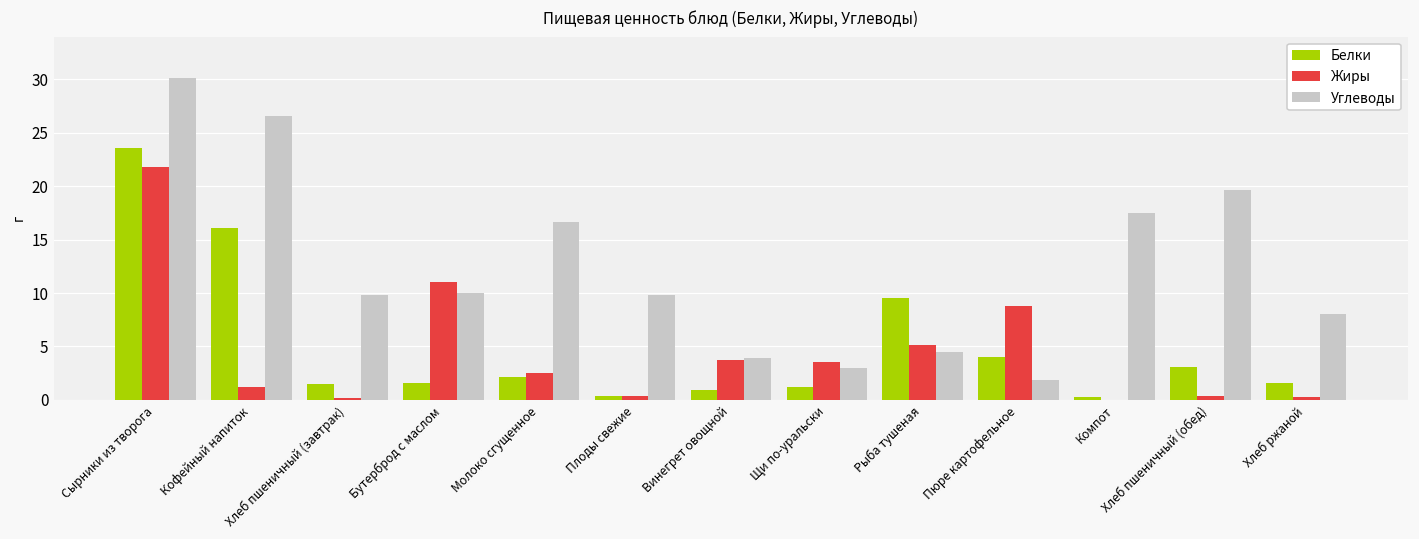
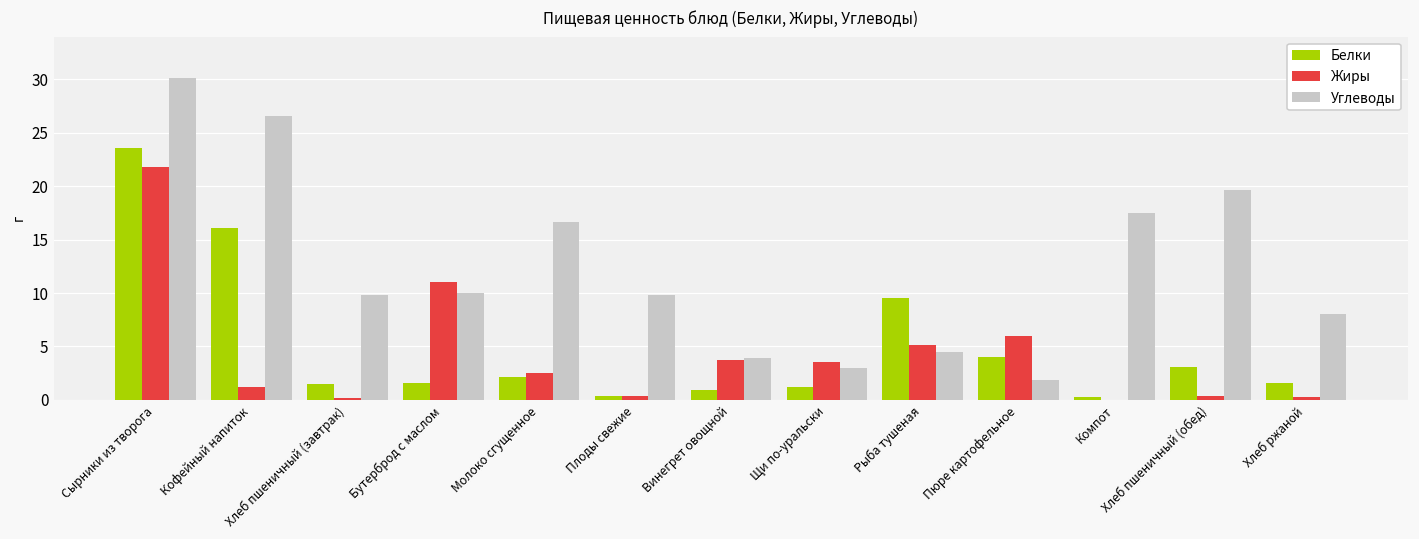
  {
    "Белки": {
      "Сырники из творога": 24,
      "Кофейный напиток": 16,
      "Хлеб пшеничный (завтрак)": 2,
      "Бутерброд с маслом": 2,
      "Молоко сгущенное": 2,
      "Плоды свежие": 0,
      "Винегрет овощной": 1,
      "Щи по-уральски": 1,
      "Рыба тушеная": 10,
      "Пюре картофельное": 4,
      "Компот": 0,
      "Хлеб пшеничный (обед)": 3,
      "Хлеб ржаной": 2
    },
    "Жиры": {
      "Сырники из творога": 22,
      "Кофейный напиток": 1,
      "Бутерброд с маслом": 11,
      "Молоко сгущенное": 3,
      "Плоды свежие": 0,
      "Винегрет овощной": 4,
      "Щи по-уральски": 4,
      "Рыба тушеная": 5,
-     "Пюре картофельное": 9,
+     "Пюре картофельное": 6,
      "Хлеб пшеничный (обед)": 0,
      "Хлеб ржаной": 0
    },
    "Углеводы": {
      "Сырники из творога": 30,
      "Кофейный напиток": 27,
      "Хлеб пшеничный (завтрак)": 10,
      "Бутерброд с маслом": 10,
      "Молоко сгущенное": 17,
      "Плоды свежие": 10,
      "Винегрет овощной": 4,
      "Щи по-уральски": 3,
      "Рыба тушеная": 5,
      "Пюре картофельное": 2,
      "Компот": 18,
      "Хлеб пшеничный (обед)": 20,
      "Хлеб ржаной": 8
    }
  }
